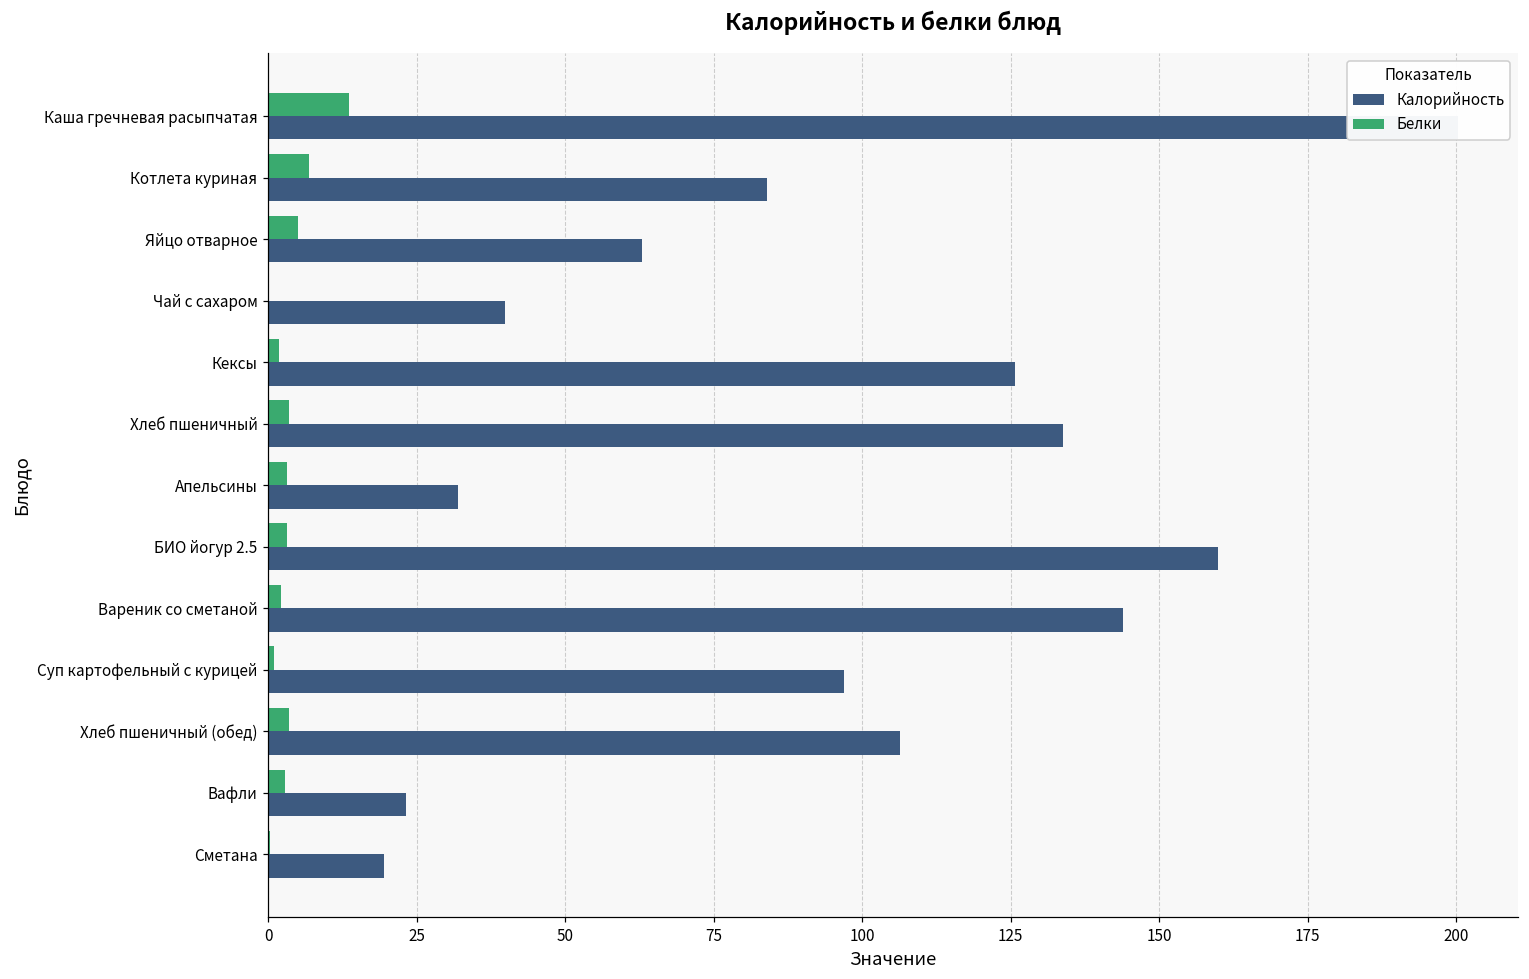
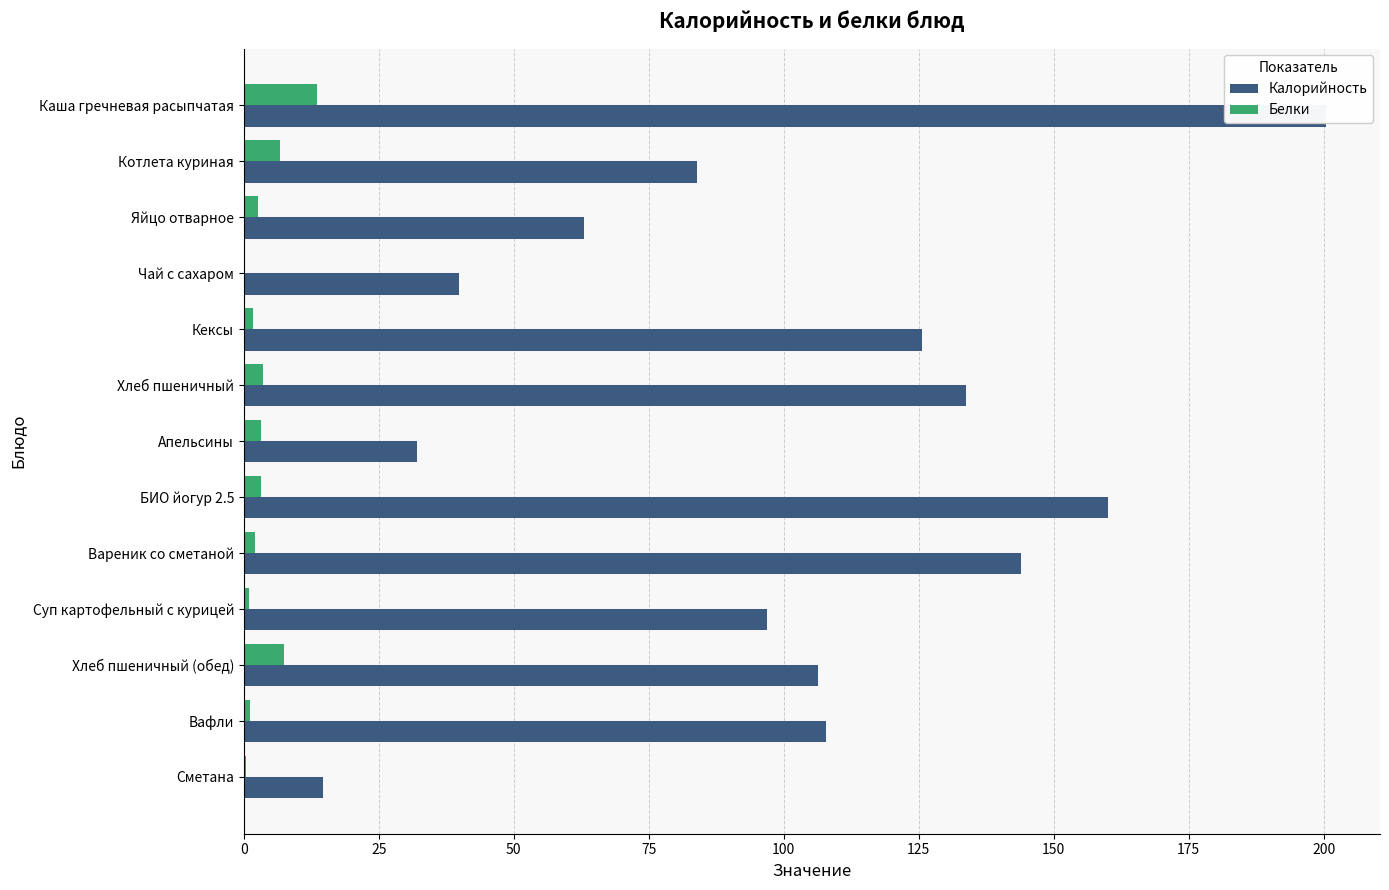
  {
    "Калорийность": {
      "Котлета куриная": 84,
      "Яйцо отварное": 63,
      "Чай с сахаром": 40,
      "Кексы": 126,
      "Хлеб пшеничный": 134,
      "Апельсины": 32,
      "БИО йогур 2.5": 160,
      "Вареник со сметаной": 144,
      "Суп картофельный с курицей": 97,
      "Хлеб пшеничный (обед)": 106,
-     "Вафли": 23,
-     "Сметана": 20
+     "Вафли": 108,
+     "Сметана": 15
    },
    "Белки": {
      "Каша гречневая расыпчатая": 14,
      "Котлета куриная": 7,
-     "Яйцо отварное": 5,
+     "Яйцо отварное": 3,
      "Чай с сахаром": 0,
      "Кексы": 2,
      "Хлеб пшеничный": 4,
      "Апельсины": 3,
      "БИО йогур 2.5": 3,
      "Вареник со сметаной": 2,
      "Суп картофельный с курицей": 1,
-     "Хлеб пшеничный (обед)": 4,
-     "Вафли": 3
+     "Хлеб пшеничный (обед)": 7,
+     "Вафли": 1
    }
  }
